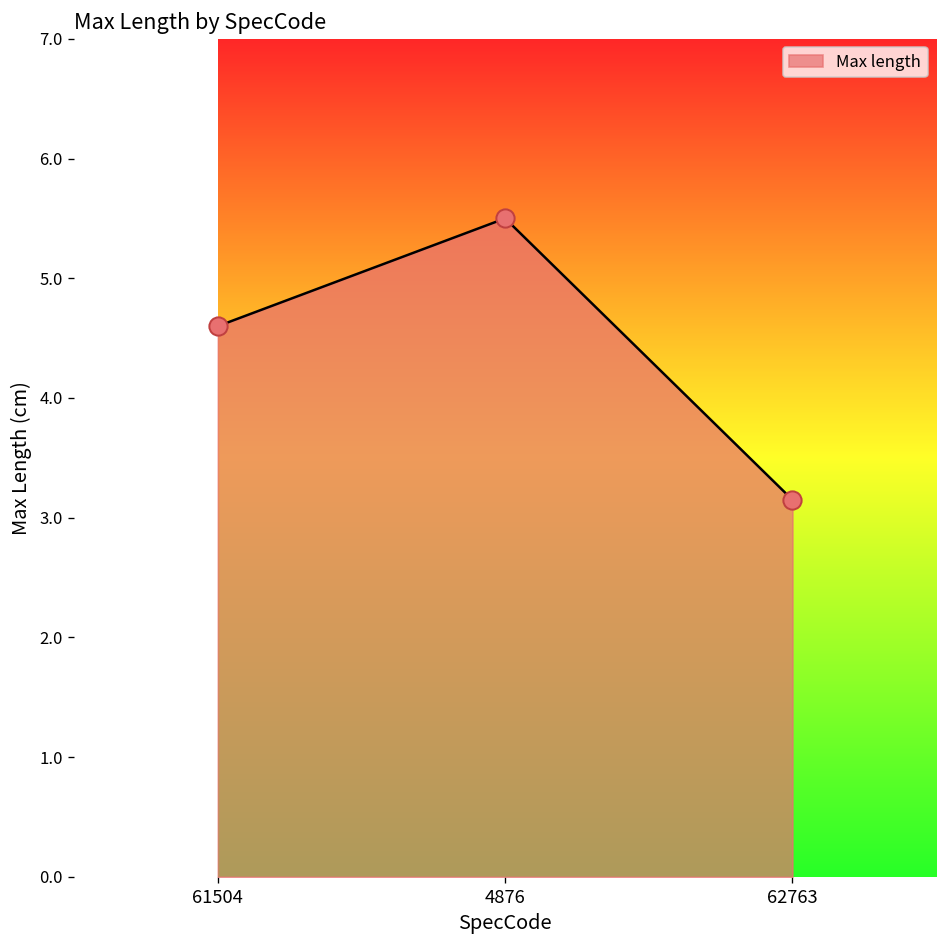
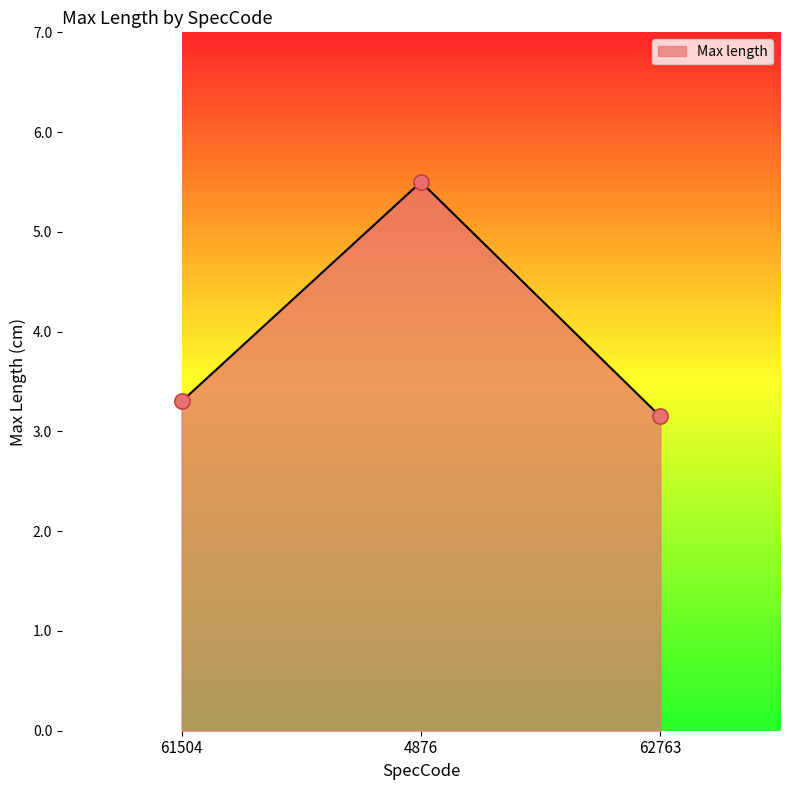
  {
-   "61504": 4.6,
+   "61504": 3.3,
    "4876": 5.5,
    "62763": 3.2
  }
